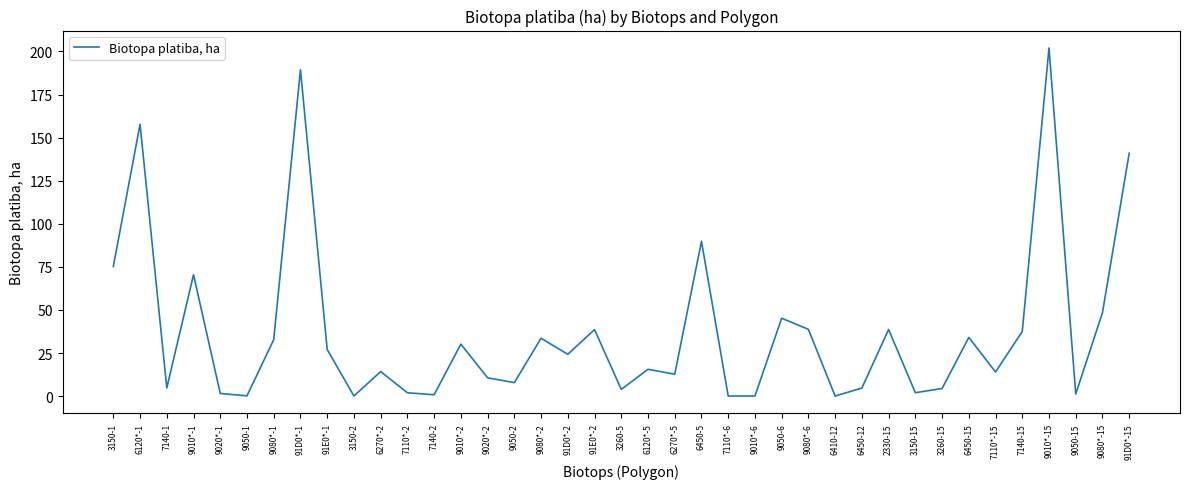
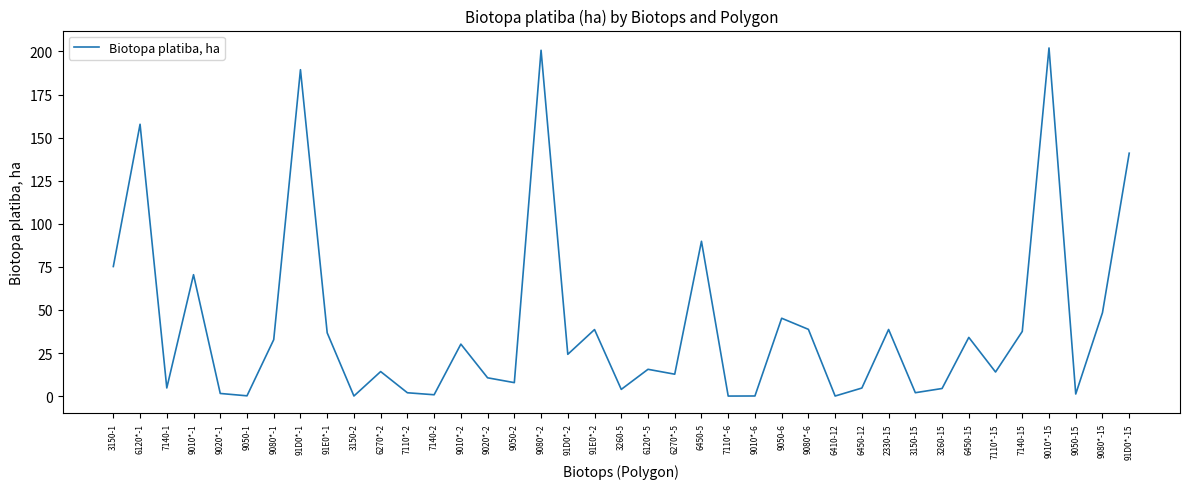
  {
    "3150-1": 75,
    "6120*-1": 158,
    "7140-1": 5,
    "9010*-1": 70,
    "9020*-1": 2,
    "9050-1": 0,
    "9080*-1": 33,
    "91D0*-1": 189,
-   "91E0*-1": 27,
+   "91E0*-1": 37,
    "3150-2": 0,
    "6270*-2": 14,
    "7110*-2": 2,
    "7140-2": 1,
    "9010*-2": 30,
    "9020*-2": 11,
    "9050-2": 8,
-   "9080*-2": 34,
+   "9080*-2": 201,
    "91D0*-2": 24,
    "91E0*-2": 39,
    "3260-5": 4,
    "6120*-5": 16,
    "6270*-5": 13,
    "6450-5": 90,
    "7110*-6": 0,
    "9010*-6": 0,
    "9050-6": 45,
    "9080*-6": 39,
    "6410-12": 0,
    "6450-12": 5,
    "2330-15": 39,
    "3150-15": 2,
    "3260-15": 4,
    "6450-15": 34,
    "7110*-15": 14,
    "7140-15": 38,
    "9010*-15": 202,
    "9050-15": 1,
    "9080*-15": 48,
    "91D0*-15": 141
  }
